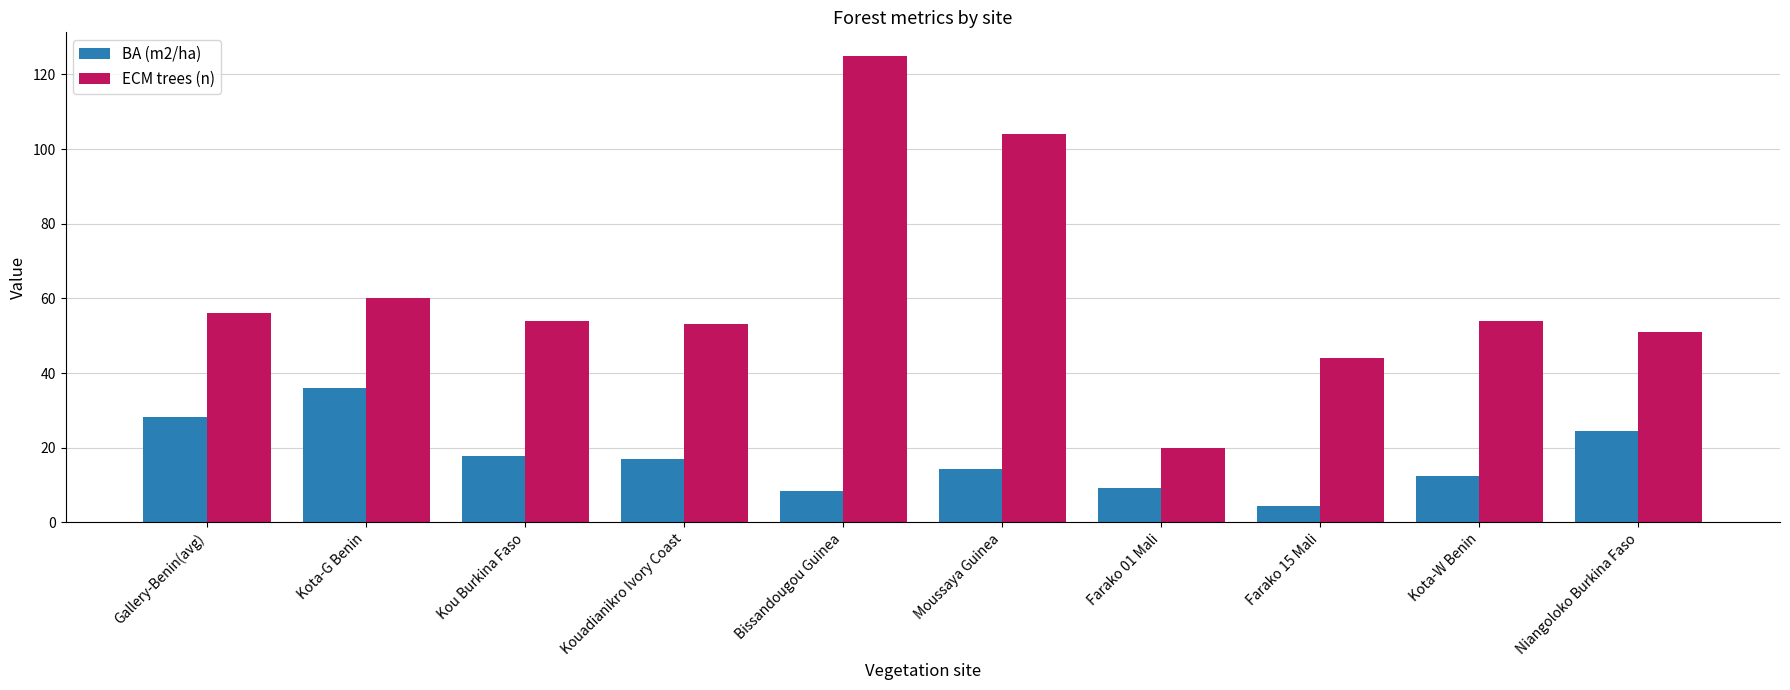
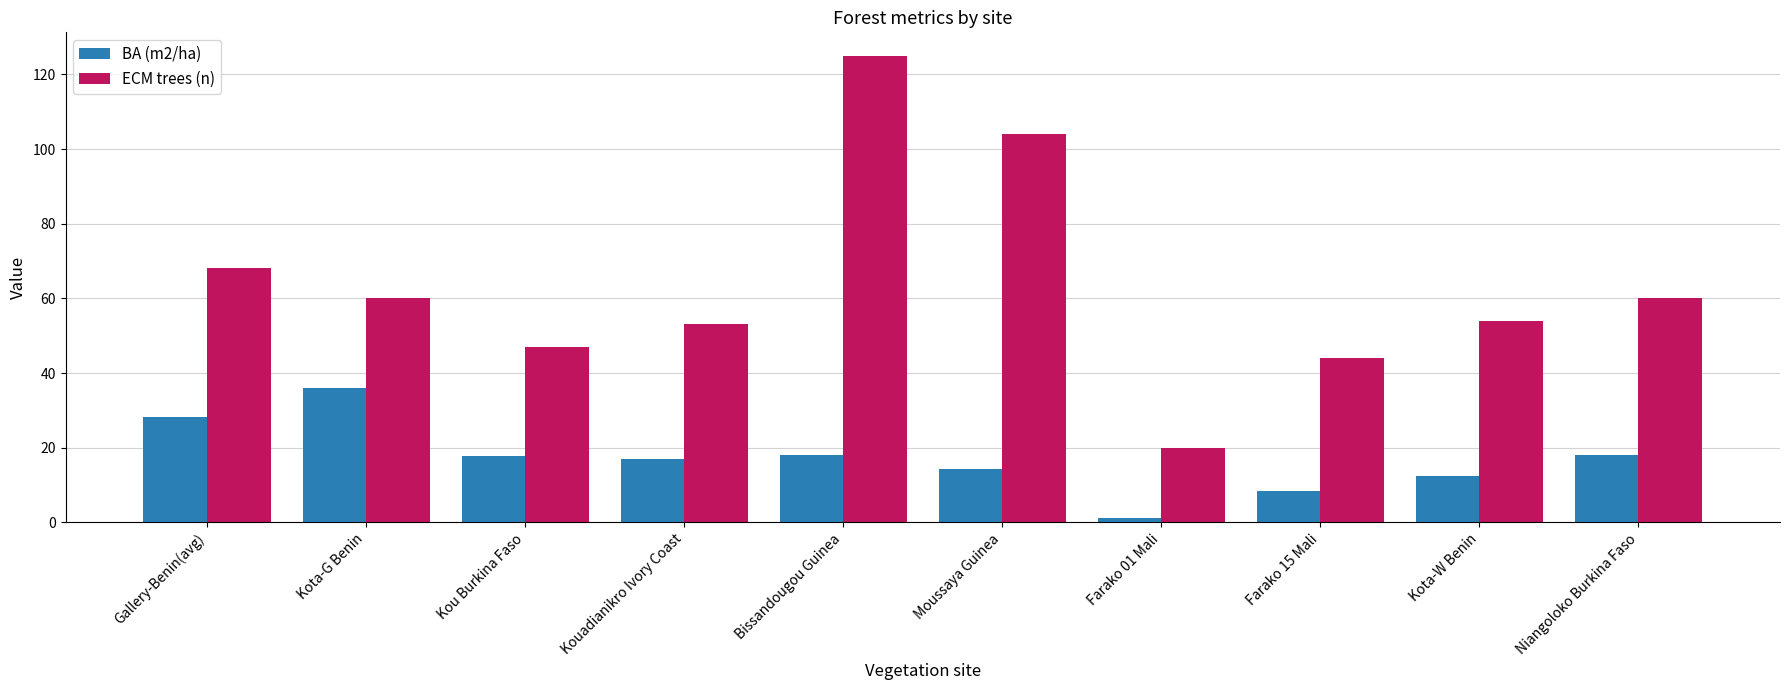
  {
    "BA (m2/ha)": {
      "Gallery-Benin(avg)": 28,
      "Kota-G Benin": 36,
      "Kou Burkina Faso": 18,
      "Kouadianikro Ivory Coast": 17,
-     "Bissandougou Guinea": 8,
+     "Bissandougou Guinea": 18,
      "Moussaya Guinea": 14,
-     "Farako 01 Mali": 9,
-     "Farako 15 Mali": 4,
+     "Farako 01 Mali": 1,
+     "Farako 15 Mali": 8,
      "Kota-W Benin": 12,
-     "Niangoloko Burkina Faso": 24
+     "Niangoloko Burkina Faso": 18
    },
    "ECM trees (n)": {
-     "Gallery-Benin(avg)": 56,
+     "Gallery-Benin(avg)": 68,
      "Kota-G Benin": 60,
-     "Kou Burkina Faso": 54,
+     "Kou Burkina Faso": 47,
      "Kouadianikro Ivory Coast": 53,
      "Bissandougou Guinea": 125,
      "Moussaya Guinea": 104,
      "Farako 01 Mali": 20,
      "Farako 15 Mali": 44,
      "Kota-W Benin": 54,
-     "Niangoloko Burkina Faso": 51
+     "Niangoloko Burkina Faso": 60
    }
  }
